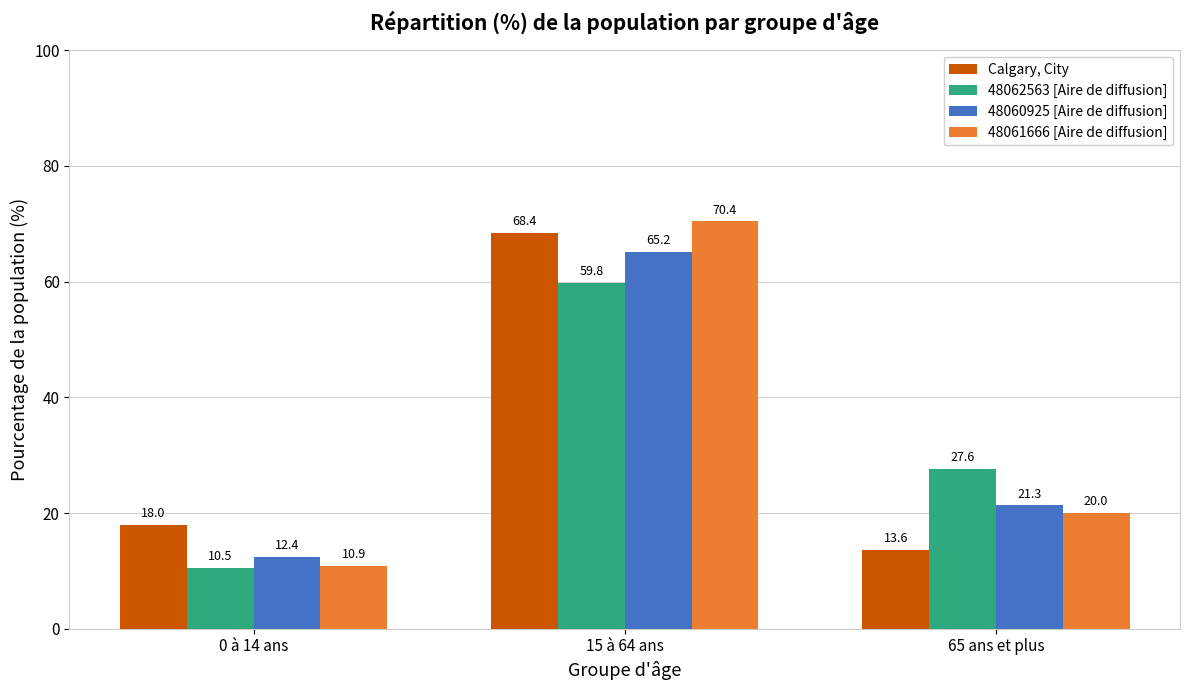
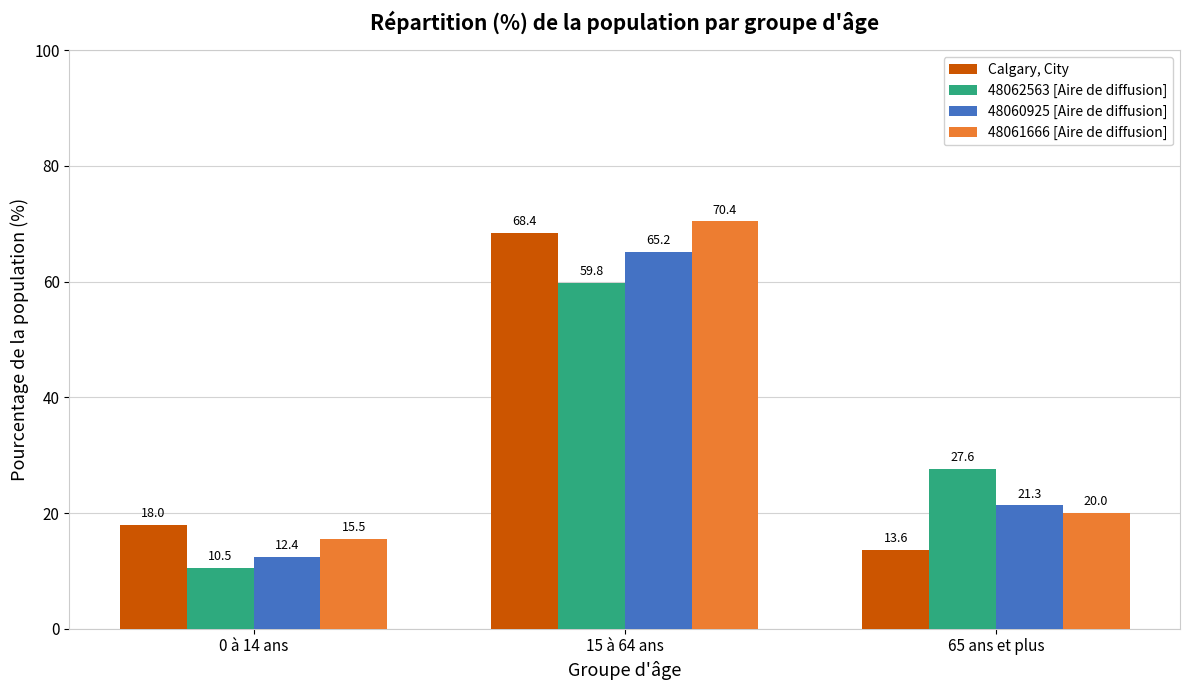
  {
    "Calgary, City": {
      "0 à 14 ans": 18.0,
      "15 à 64 ans": 68.4,
      "65 ans et plus": 13.6
    },
    "48062563 [Aire de diffusion]": {
      "0 à 14 ans": 10.5,
      "15 à 64 ans": 59.8,
      "65 ans et plus": 27.6
    },
    "48060925 [Aire de diffusion]": {
      "0 à 14 ans": 12.4,
      "15 à 64 ans": 65.2,
      "65 ans et plus": 21.3
    },
    "48061666 [Aire de diffusion]": {
-     "0 à 14 ans": 10.9,
+     "0 à 14 ans": 15.5,
      "15 à 64 ans": 70.4,
      "65 ans et plus": 20.0
    }
  }
